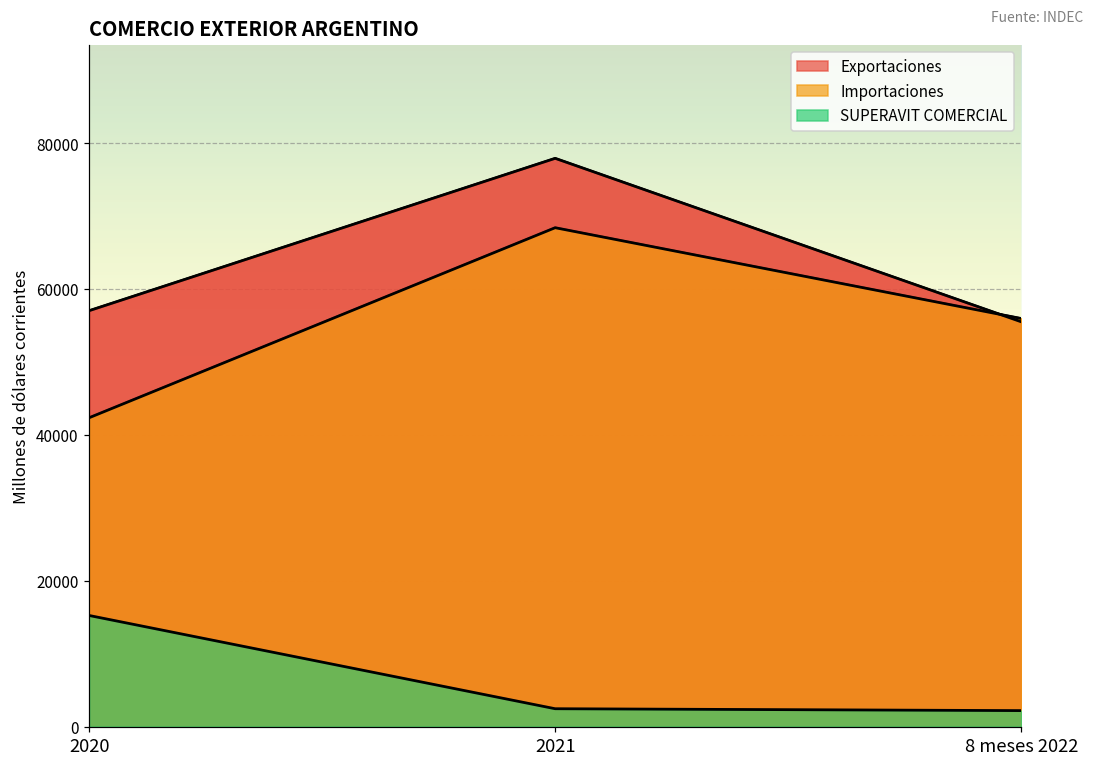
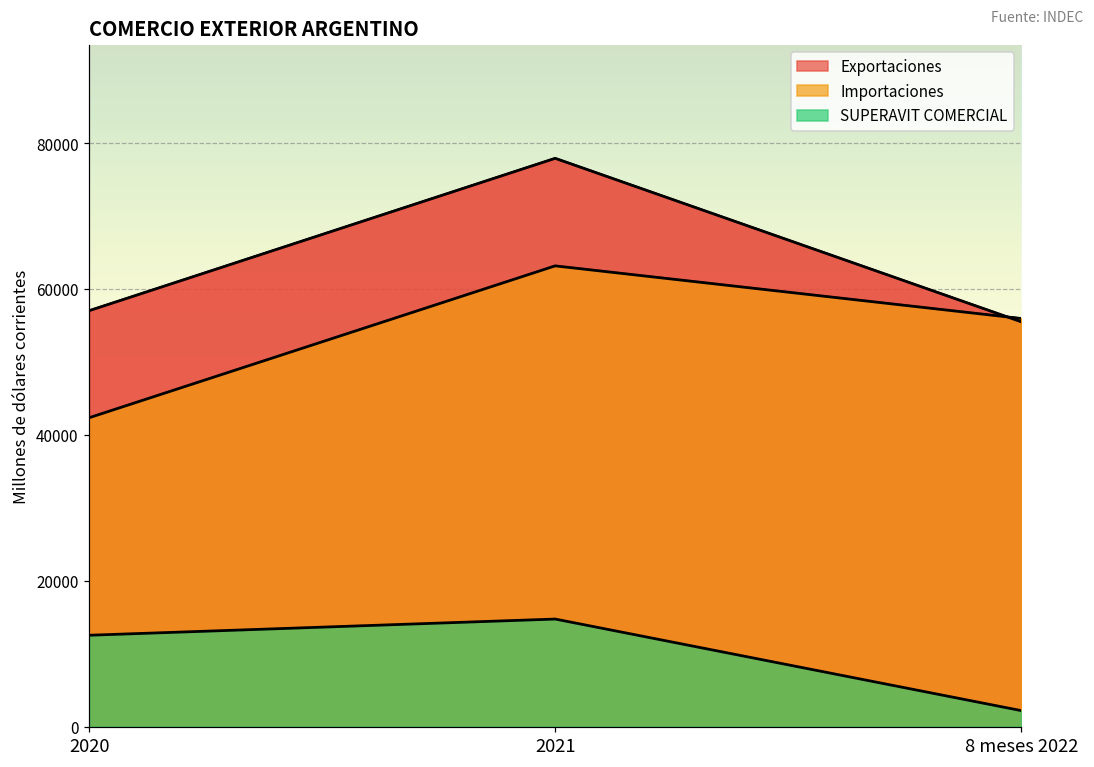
  {
    "Exportaciones": {
      "2020": 57000,
      "2021": 78000,
      "8 meses 2022": 56000
    },
    "Importaciones": {
      "2020": 42000,
-     "2021": 68000,
+     "2021": 63000,
      "8 meses 2022": 56000
    },
    "SUPERAVIT COMERCIAL": {
-     "2020": 15000,
-     "2021": 2000,
+     "2020": 13000,
+     "2021": 15000,
      "8 meses 2022": 2000
    }
  }
